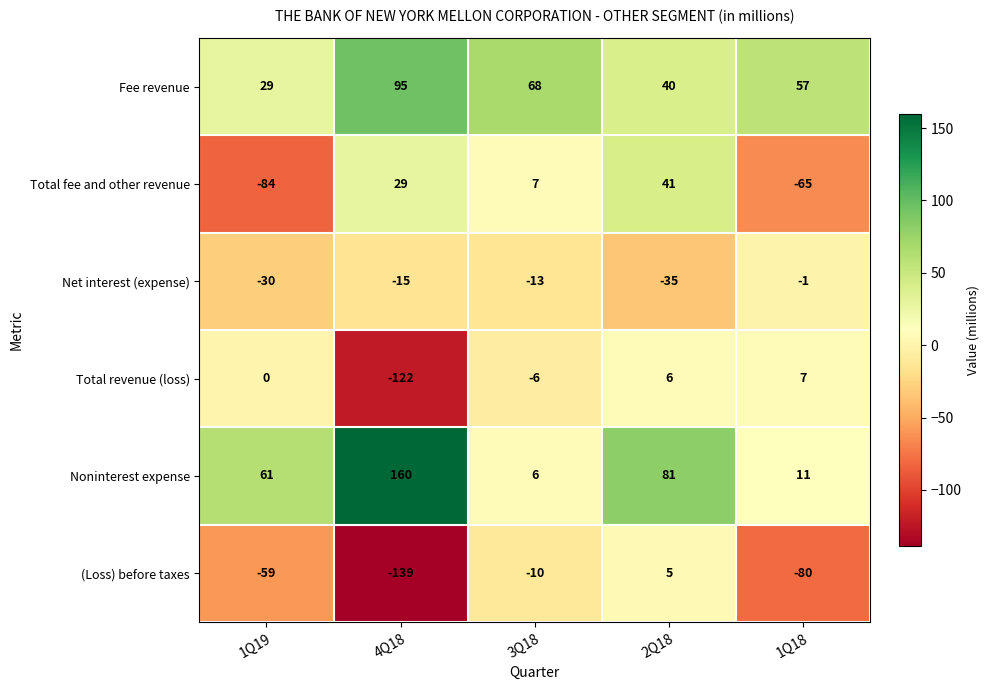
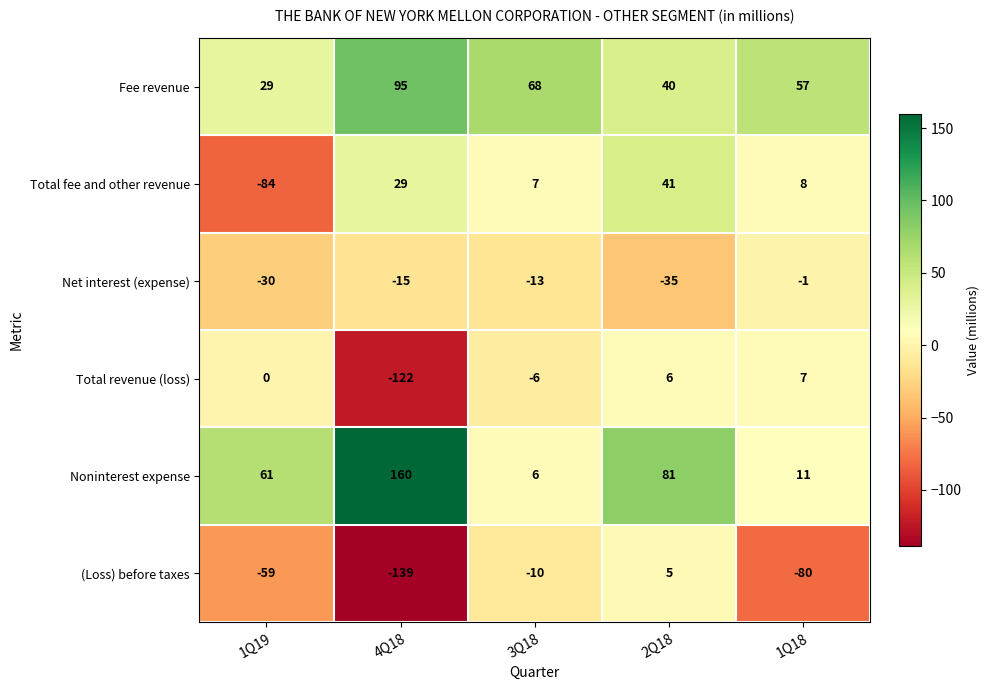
  {
    "Fee revenue": {
      "1Q19": 29,
      "4Q18": 95,
      "3Q18": 68,
      "2Q18": 40,
      "1Q18": 57
    },
    "Total fee and other revenue": {
      "1Q19": -84,
      "4Q18": 29,
      "3Q18": 7,
      "2Q18": 41,
-     "1Q18": -65
+     "1Q18": 8
    },
    "Net interest (expense)": {
      "1Q19": -30,
      "4Q18": -15,
      "3Q18": -13,
      "2Q18": -35,
      "1Q18": -1
    },
    "Total revenue (loss)": {
      "1Q19": 0,
      "4Q18": -122,
      "3Q18": -6,
      "2Q18": 6,
      "1Q18": 7
    },
    "Noninterest expense": {
      "1Q19": 61,
      "4Q18": 160,
      "3Q18": 6,
      "2Q18": 81,
      "1Q18": 11
    },
    "(Loss) before taxes": {
      "1Q19": -59,
      "4Q18": -139,
      "3Q18": -10,
      "2Q18": 5,
      "1Q18": -80
    }
  }
